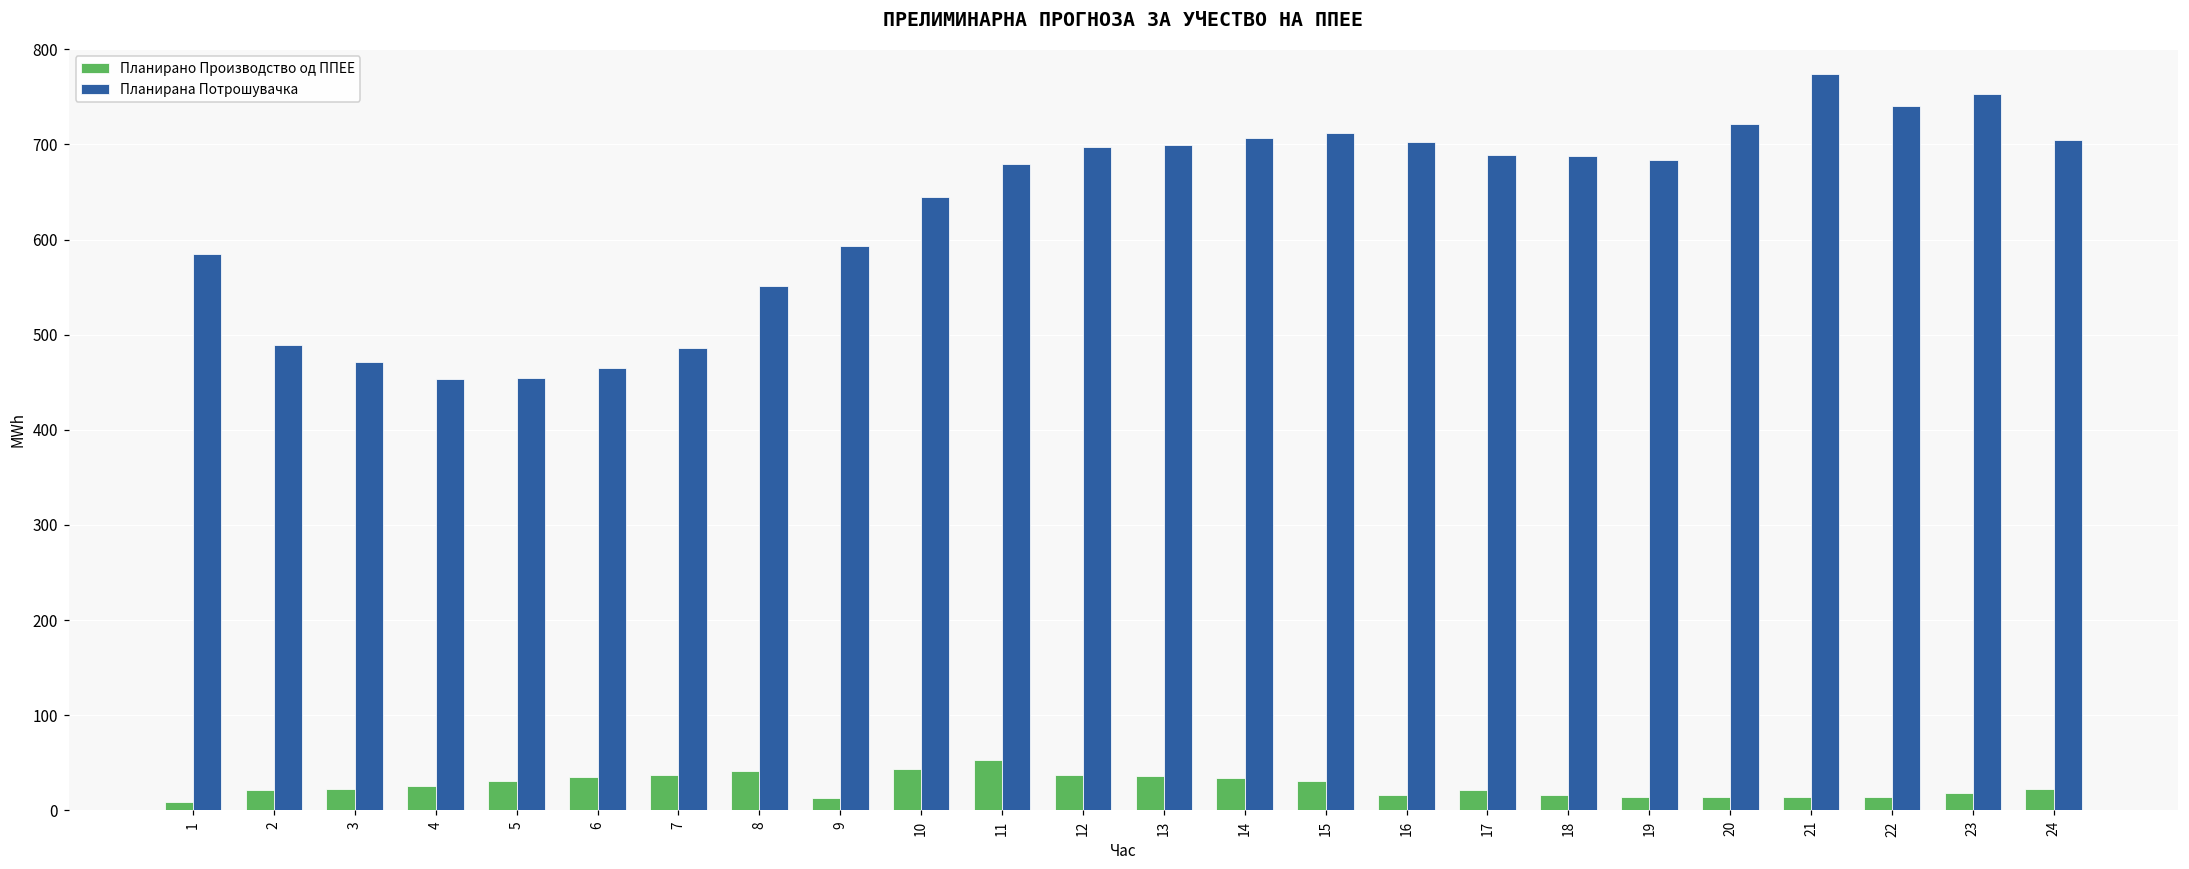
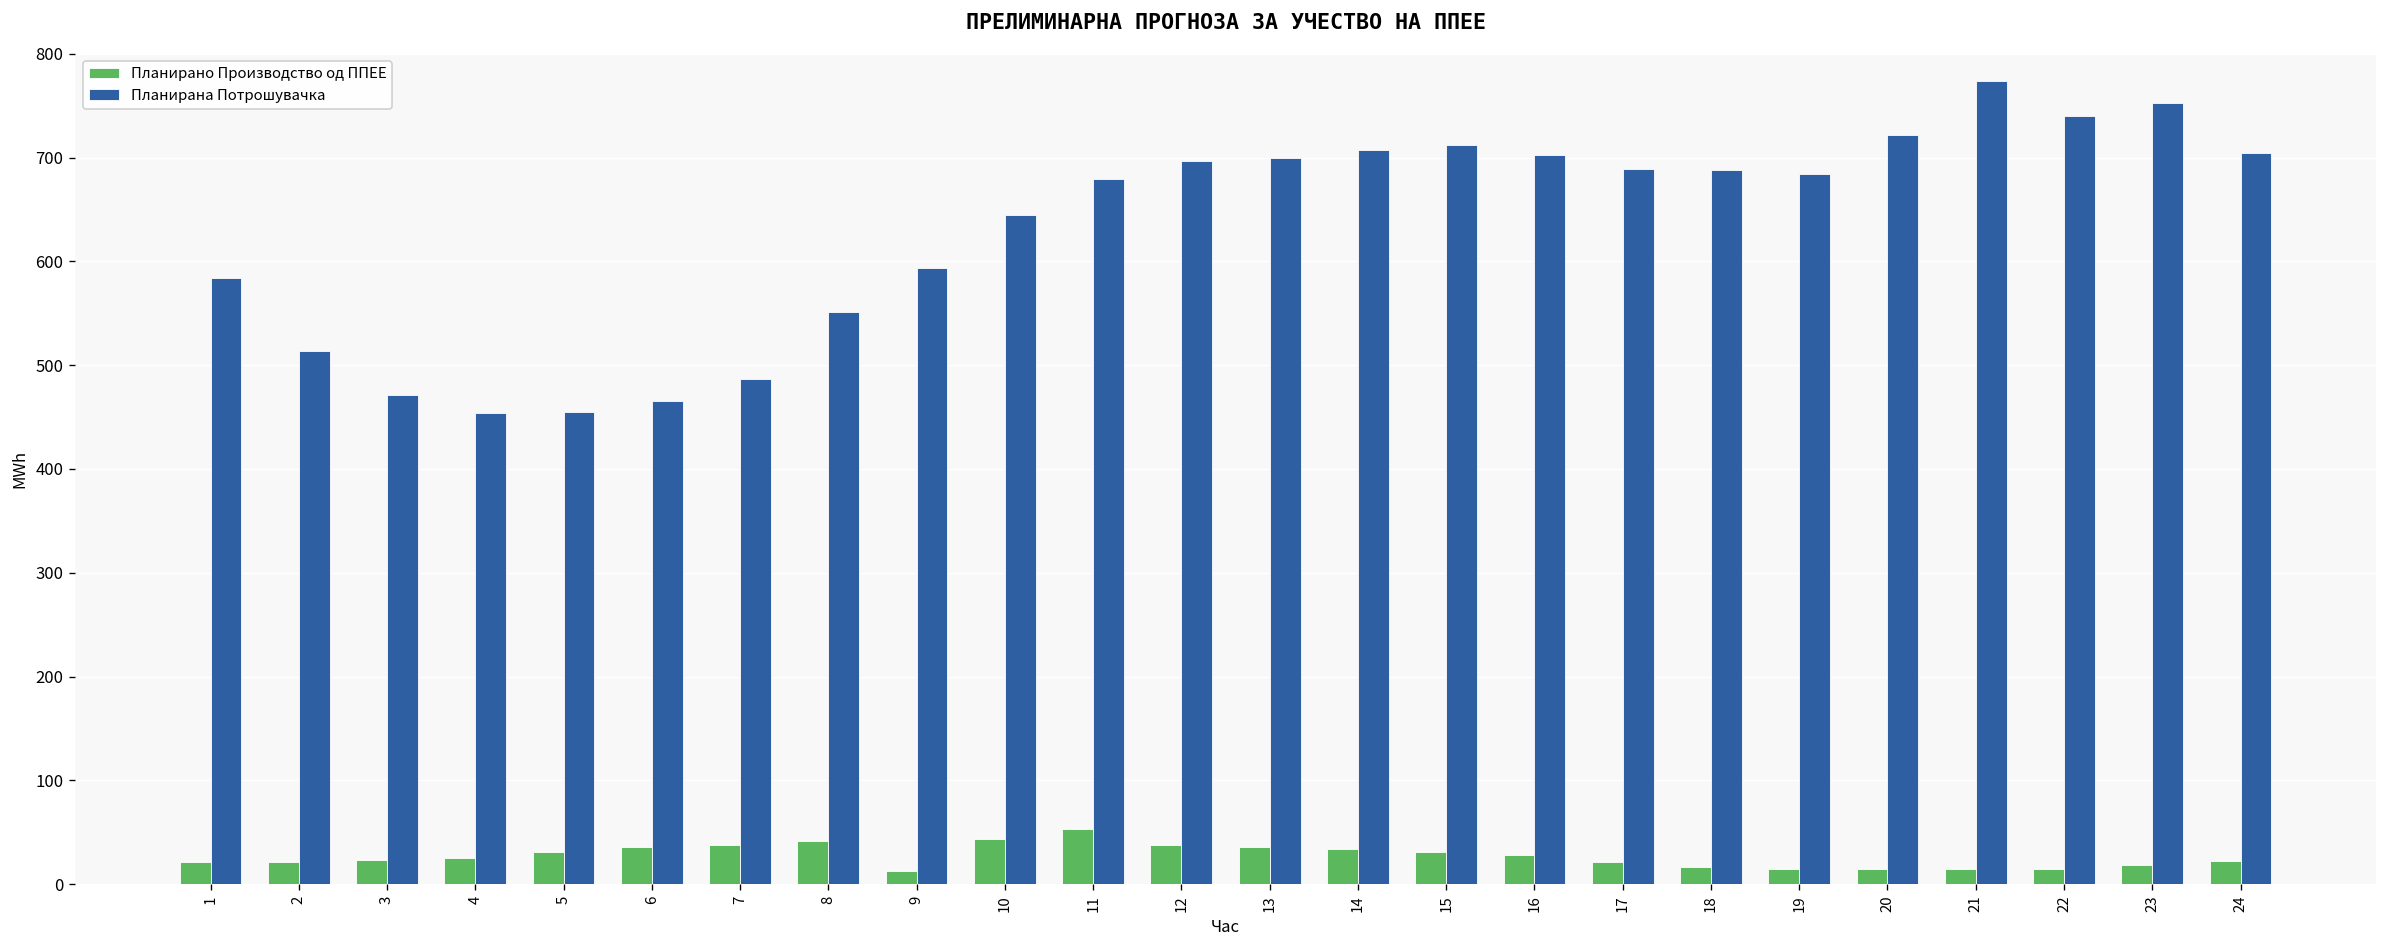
  {
    "Планирано Производство од ППЕЕ": {
-     "1": 10,
+     "1": 20,
      "2": 20,
      "3": 20,
      "4": 30,
      "5": 30,
      "6": 40,
      "7": 40,
      "8": 40,
      "9": 10,
      "10": 40,
      "11": 50,
      "12": 40,
      "13": 40,
      "14": 30,
      "15": 30,
-     "16": 20,
+     "16": 30,
      "17": 20,
      "18": 20,
      "19": 10,
      "20": 10,
      "21": 10,
      "22": 10,
      "23": 20,
      "24": 20
    },
    "Планирана Потрошувачка": {
      "1": 580,
-     "2": 490,
+     "2": 510,
      "3": 470,
      "4": 450,
      "5": 460,
      "6": 470,
      "7": 490,
      "8": 550,
      "9": 590,
      "10": 640,
      "11": 680,
      "12": 700,
      "13": 700,
      "14": 710,
      "15": 710,
      "16": 700,
      "17": 690,
      "18": 690,
      "19": 680,
      "20": 720,
      "21": 770,
      "22": 740,
      "23": 750,
      "24": 700
    }
  }
